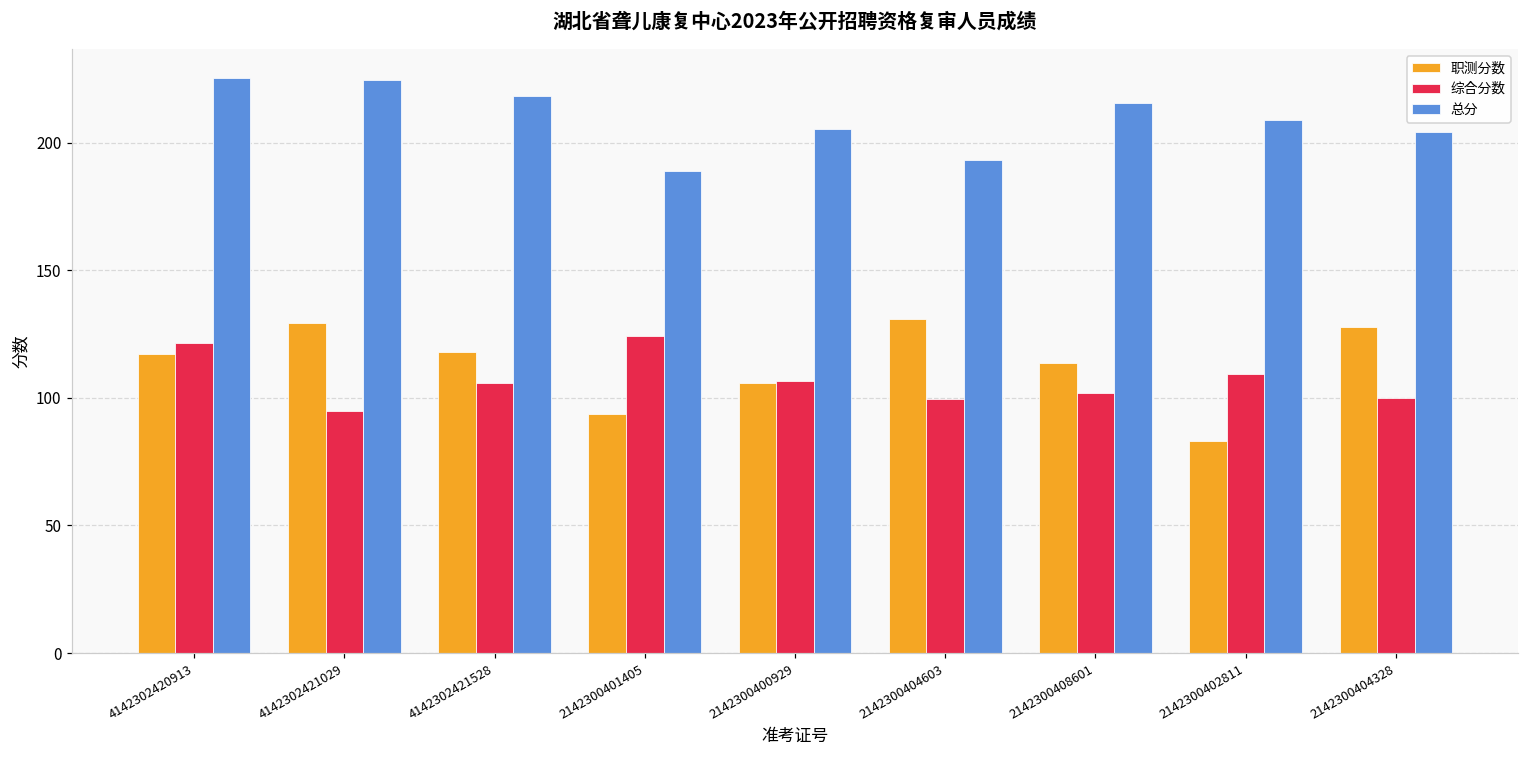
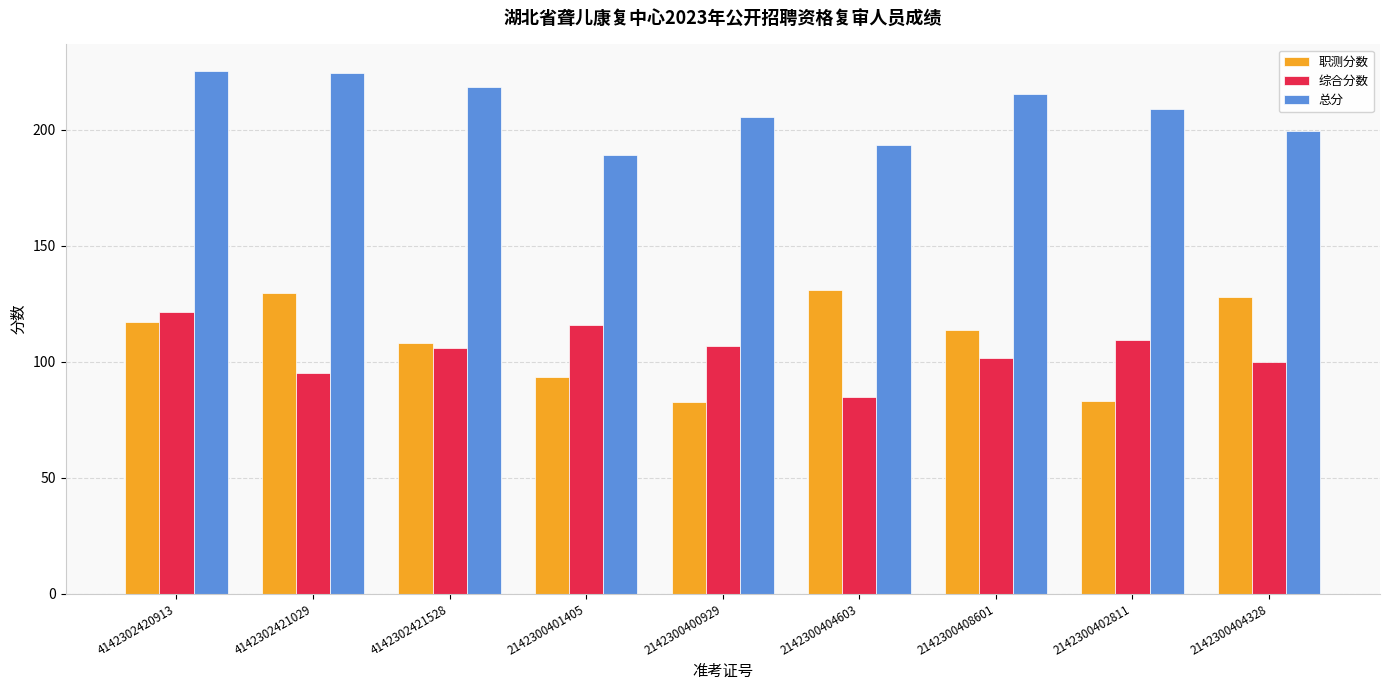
  {
    "职测分数": {
      "4142302420913": 117,
      "4142302421029": 129,
-     "4142302421528": 118,
+     "4142302421528": 108,
      "2142300401405": 94,
-     "2142300400929": 106,
+     "2142300400929": 83,
      "2142300404603": 131,
      "2142300408601": 114,
      "2142300402811": 83,
      "2142300404328": 128
    },
    "综合分数": {
      "4142302420913": 122,
      "4142302421029": 95,
      "4142302421528": 106,
-     "2142300401405": 124,
+     "2142300401405": 116,
      "2142300400929": 107,
-     "2142300404603": 100,
+     "2142300404603": 85,
      "2142300408601": 102,
      "2142300402811": 110,
      "2142300404328": 100
    },
    "总分": {
      "4142302420913": 226,
      "4142302421029": 224,
      "4142302421528": 218,
      "2142300401405": 189,
      "2142300400929": 205,
      "2142300404603": 193,
      "2142300408601": 215,
      "2142300402811": 209,
-     "2142300404328": 204
+     "2142300404328": 200
    }
  }
